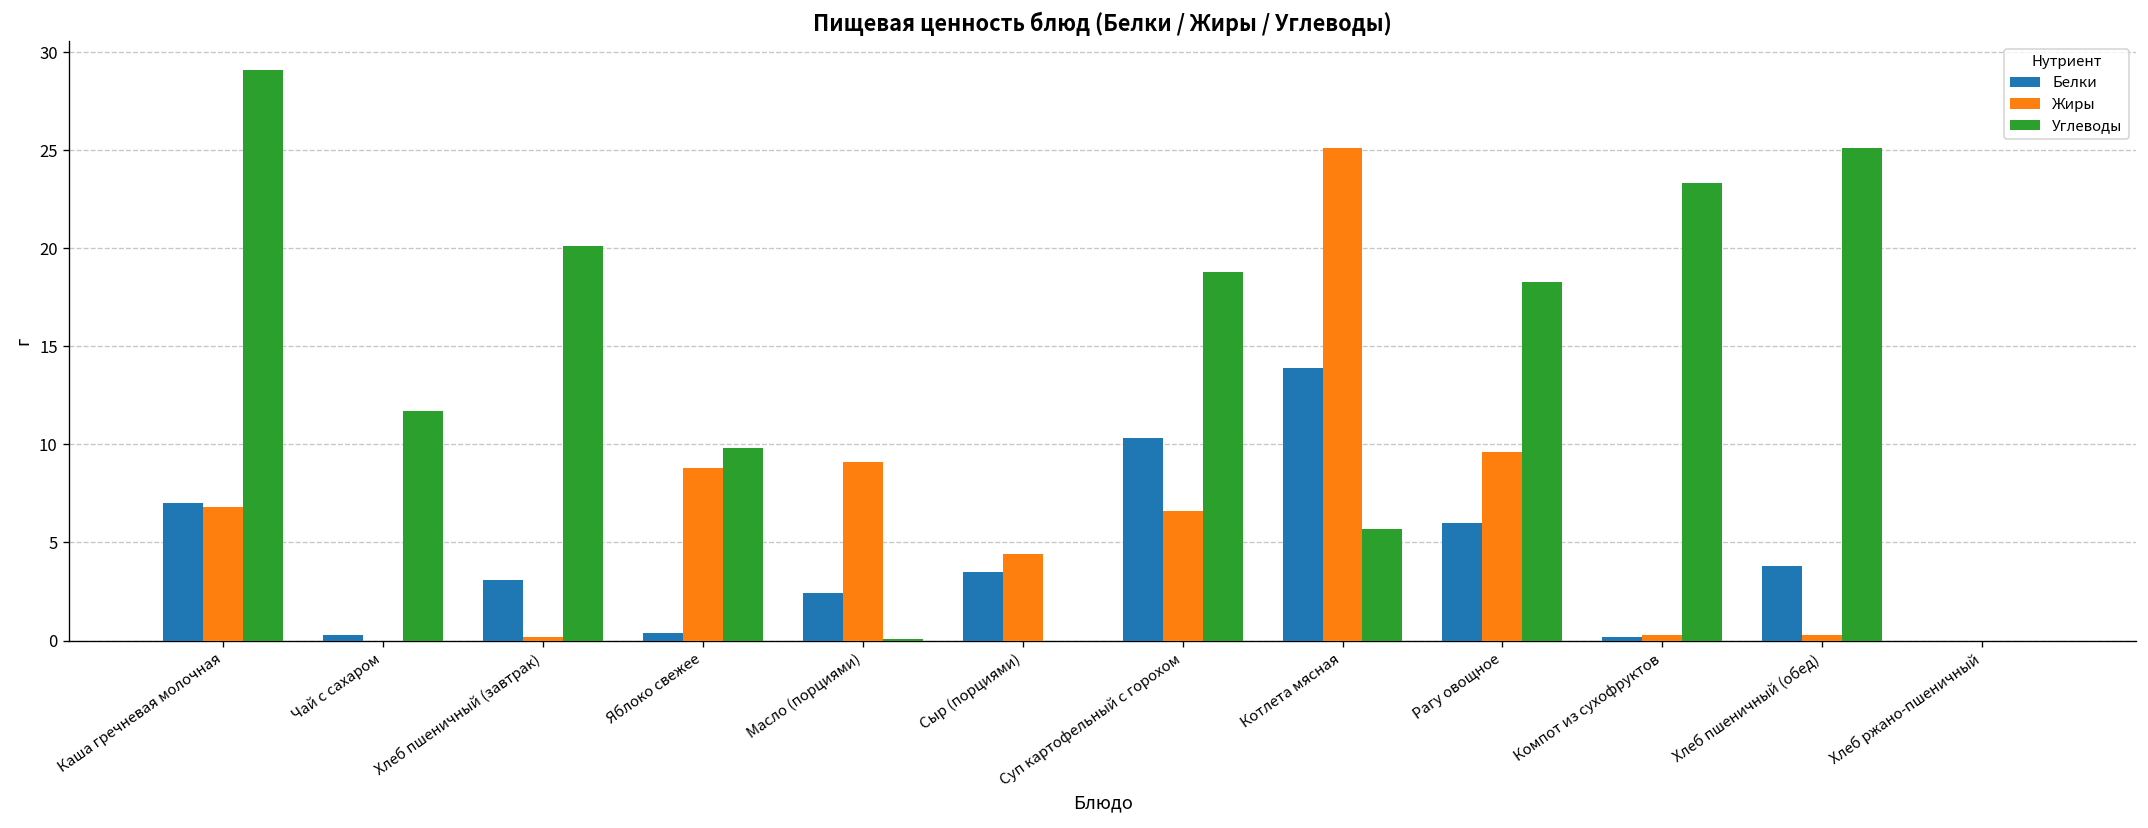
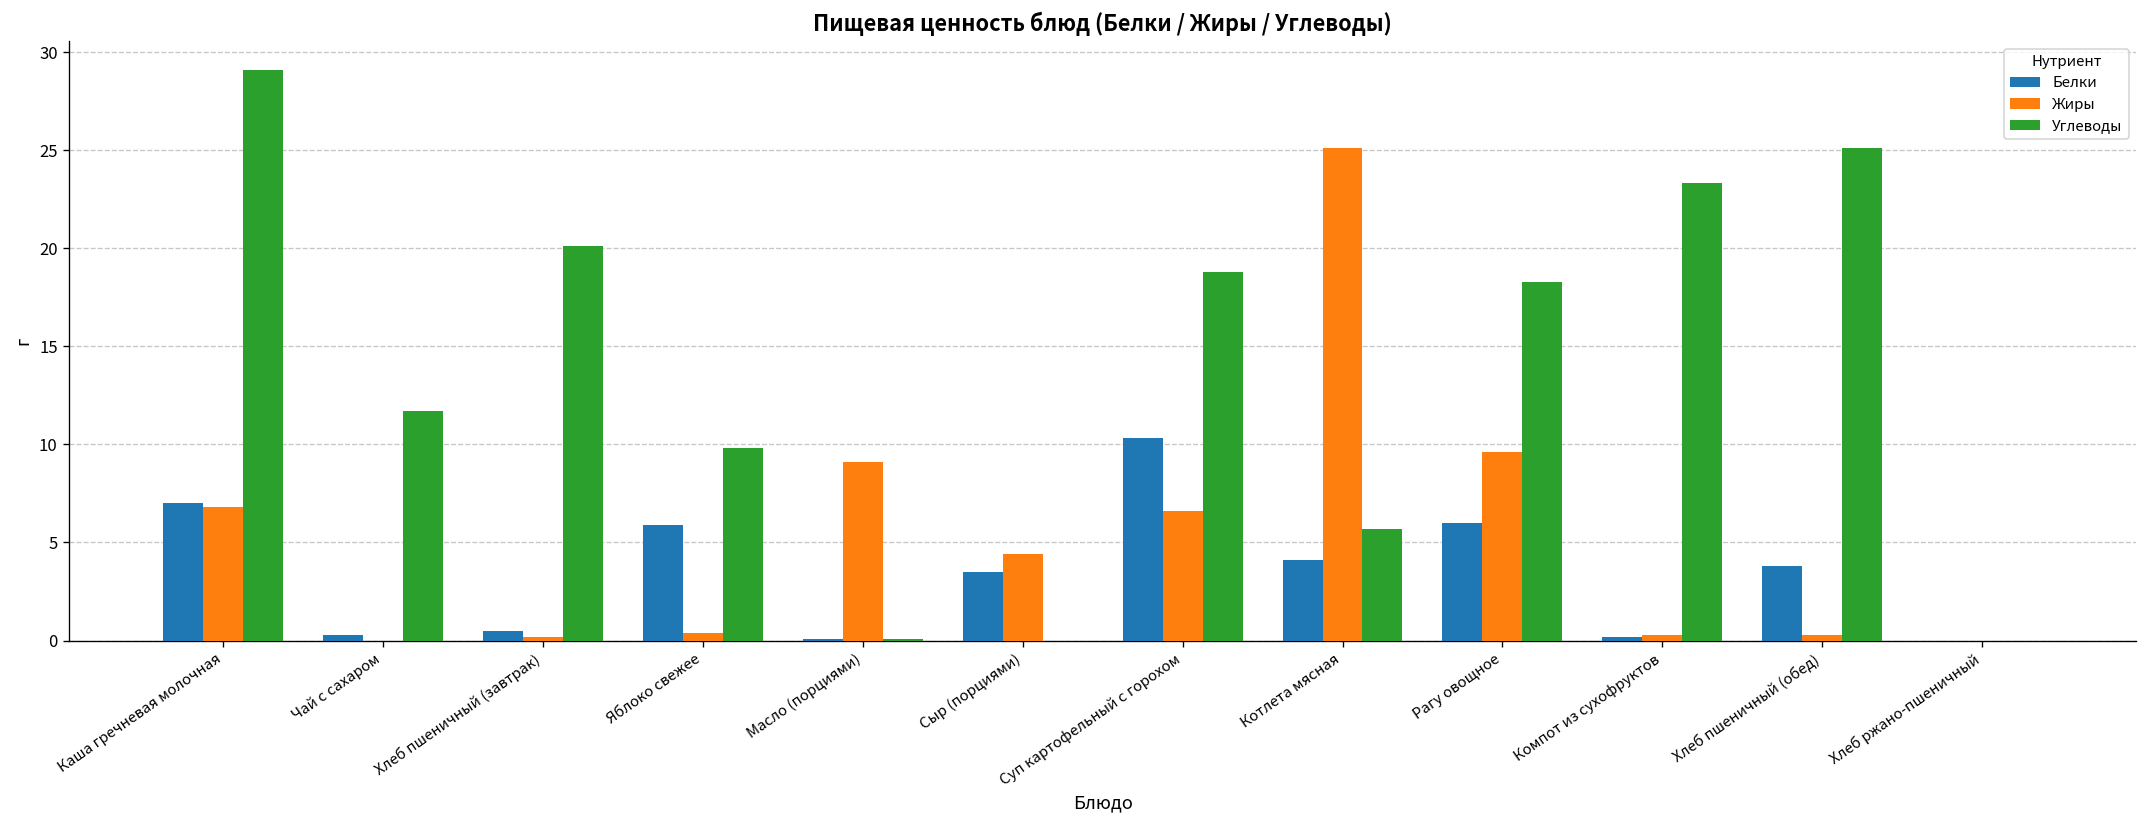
  {
    "Белки": {
      "Каша гречневая молочная": 7.0,
      "Чай c сахаром": 0.3,
-     "Хлеб пшеничный (завтрак)": 3.1,
-     "Яблоко свежее": 0.4,
-     "Масло (порциями)": 2.4,
+     "Хлеб пшеничный (завтрак)": 0.5,
+     "Яблоко свежее": 5.9,
+     "Масло (порциями)": 0.1,
      "Сыр (порциями)": 3.5,
      "Суп картофельный с горохом": 10.3,
-     "Котлета мясная": 13.9,
+     "Котлета мясная": 4.1,
      "Рагу овощное": 6.0,
      "Компот из сухофруктов": 0.2,
      "Хлеб пшеничный (обед)": 3.8,
      "Хлеб ржано-пшеничный": 0.0
    },
    "Жиры": {
      "Каша гречневая молочная": 6.8,
      "Чай c сахаром": 0.0,
      "Хлеб пшеничный (завтрак)": 0.2,
-     "Яблоко свежее": 8.8,
+     "Яблоко свежее": 0.4,
      "Масло (порциями)": 9.1,
      "Сыр (порциями)": 4.4,
      "Суп картофельный с горохом": 6.6,
      "Котлета мясная": 25.1,
      "Рагу овощное": 9.6,
      "Компот из сухофруктов": 0.3,
      "Хлеб пшеничный (обед)": 0.3,
      "Хлеб ржано-пшеничный": 0.0
    },
    "Углеводы": {
      "Каша гречневая молочная": 29.1,
      "Чай c сахаром": 11.7,
      "Хлеб пшеничный (завтрак)": 20.1,
      "Яблоко свежее": 9.8,
      "Сыр (порциями)": 0.0,
      "Суп картофельный с горохом": 18.8,
      "Котлета мясная": 5.7,
      "Рагу овощное": 18.3,
      "Компот из сухофруктов": 23.3,
      "Хлеб пшеничный (обед)": 25.1,
      "Хлеб ржано-пшеничный": 0.0
    }
  }
